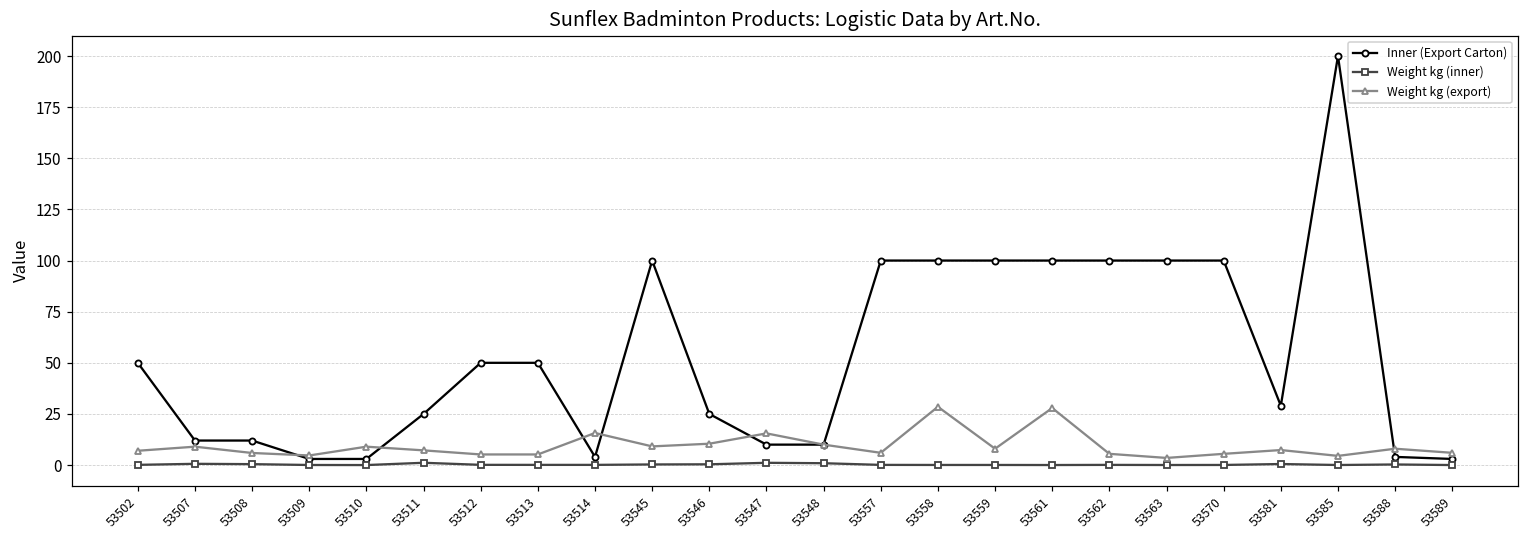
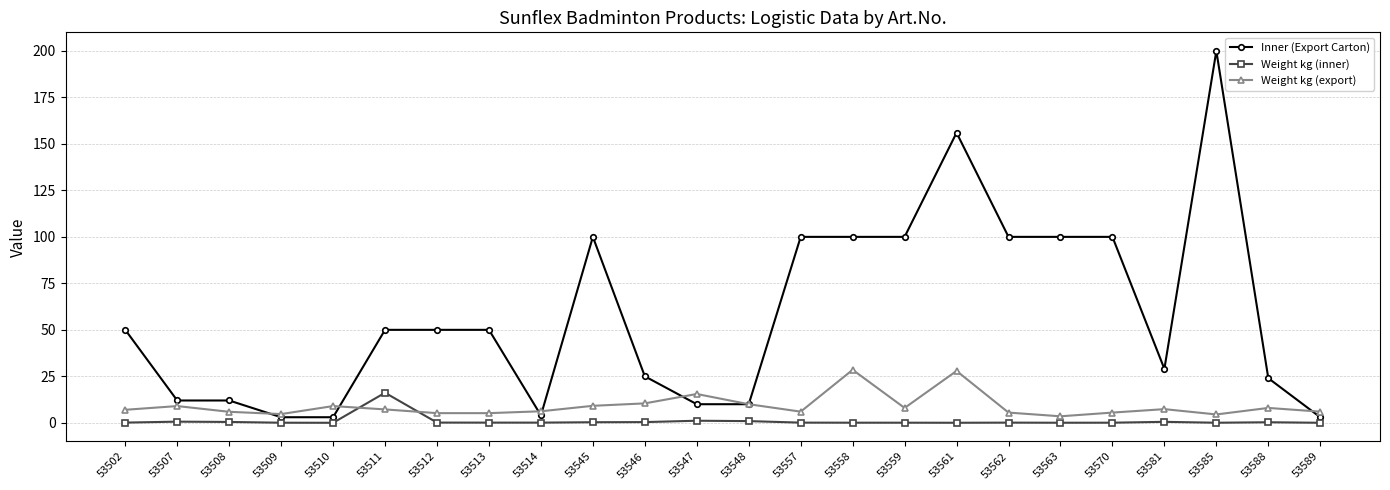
  {
    "Inner (Export Carton)": {
      "53502": 50,
      "53507": 12,
      "53508": 12,
      "53509": 3,
      "53510": 3,
-     "53511": 25,
+     "53511": 50,
      "53512": 50,
      "53513": 50,
      "53514": 4,
      "53545": 100,
      "53546": 25,
      "53547": 10,
      "53557": 100,
      "53558": 100,
      "53559": 100,
-     "53561": 100,
+     "53561": 156,
      "53562": 100,
      "53563": 100,
      "53570": 100,
      "53581": 29,
      "53585": 200,
-     "53588": 4,
+     "53588": 24,
      "53589": 3
    },
    "Weight kg (inner)": {
      "53502": 0,
      "53507": 1,
      "53508": 0,
      "53509": 0,
      "53510": 0,
-     "53511": 1,
+     "53511": 16,
      "53512": 0,
      "53513": 0,
      "53514": 0,
      "53545": 0,
      "53546": 0,
      "53547": 1,
      "53548": 1,
      "53557": 0,
      "53558": 0,
      "53559": 0,
      "53561": 0,
      "53562": 0,
      "53563": 0,
      "53570": 0,
      "53581": 1,
      "53585": 0,
      "53588": 0,
      "53589": 0
    },
    "Weight kg (export)": {
      "53502": 7,
      "53507": 9,
      "53508": 6,
      "53509": 5,
      "53510": 9,
      "53511": 7,
      "53512": 5,
      "53513": 5,
-     "53514": 16,
+     "53514": 6,
      "53545": 9,
      "53546": 10,
      "53547": 16,
      "53557": 6,
      "53558": 29,
      "53559": 8,
      "53561": 28,
      "53562": 6,
      "53563": 4,
      "53570": 6,
      "53581": 7,
      "53585": 5,
      "53588": 8,
      "53589": 6
    }
  }
